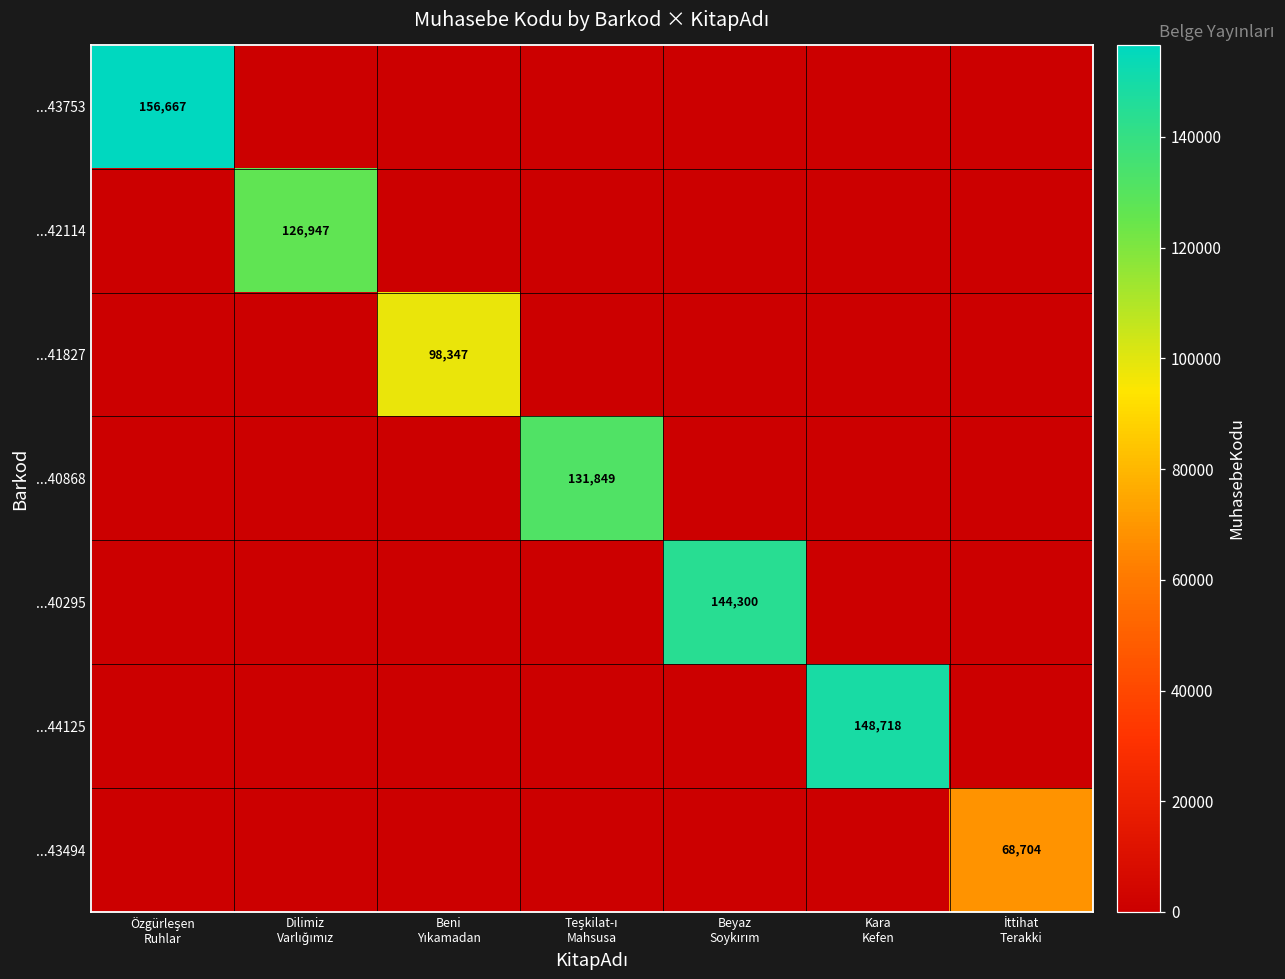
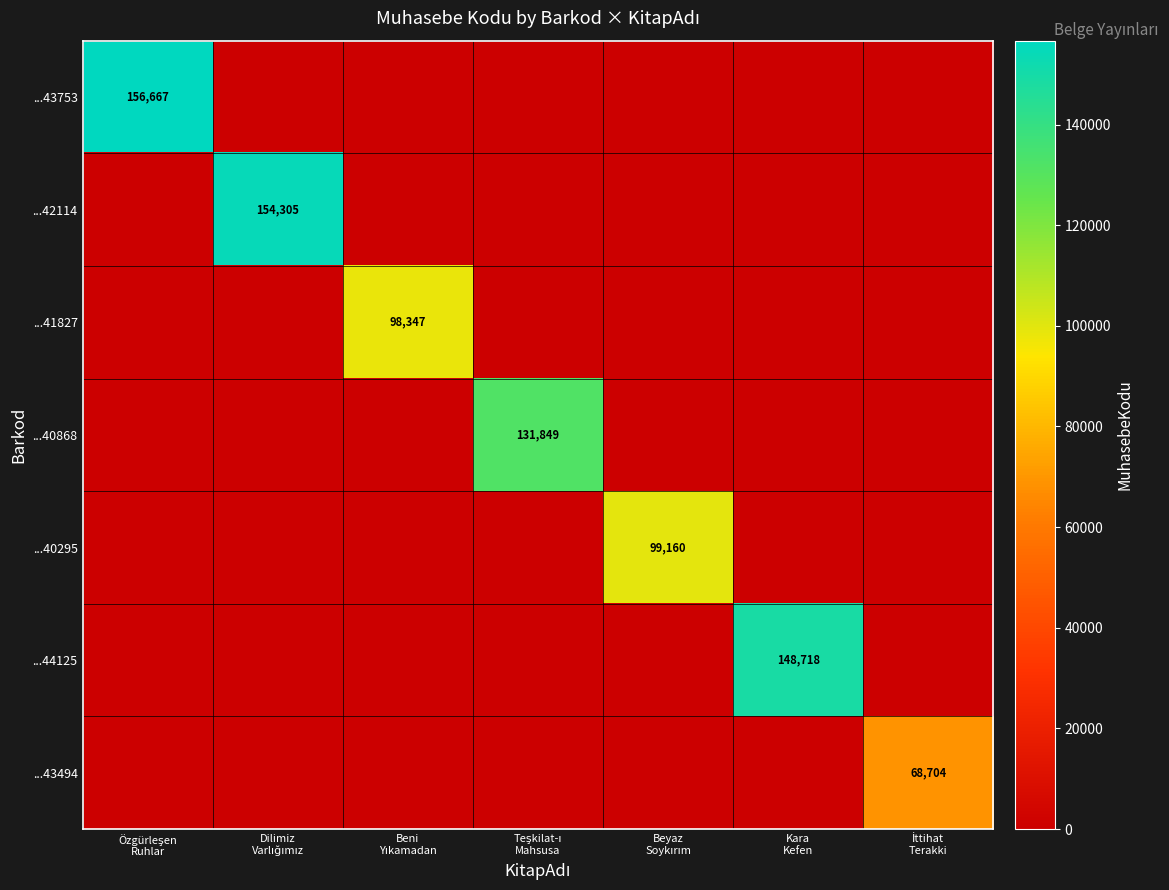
  {
    "...43753": {
      "Özgürleşen Ruhlar": "156,667"
    },
    "...42114": {
-     "Dilimiz Varlığımız": "126,947"
+     "Dilimiz Varlığımız": "154,305"
    },
    "...41827": {
      "Beni Yıkamadan": "98,347"
    },
    "...40868": {
      "Teşkilat-ı Mahsusa": "131,849"
    },
    "...40295": {
-     "Beyaz Soykırım": "144,300"
+     "Beyaz Soykırım": "99,160"
    },
    "...44125": {
      "Kara Kefen": "148,718"
    },
    "...43494": {
      "İttihat Terakki": "68,704"
    }
  }
